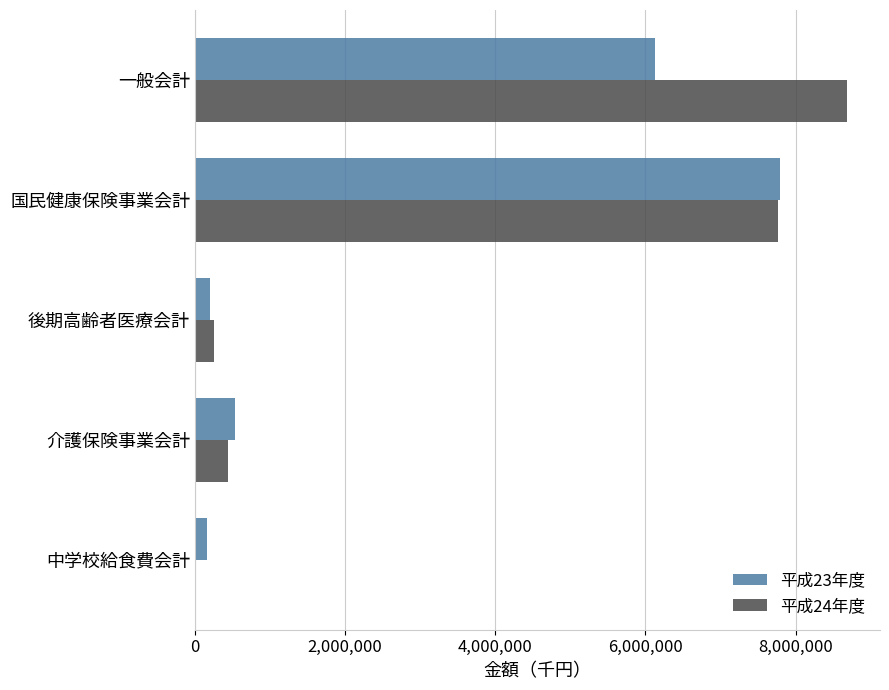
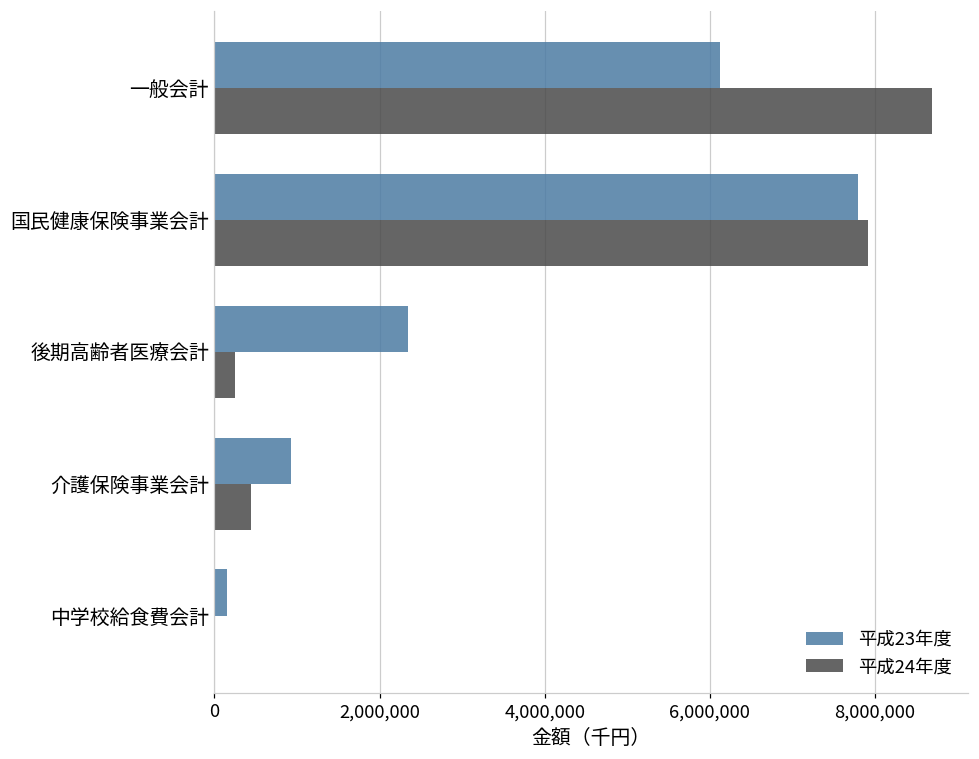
  {
    "平成23年度": {
      "一般会計": "6,100,000",
      "国民健康保険事業会計": "7,800,000",
-     "後期高齢者医療会計": "200,000",
-     "介護保険事業会計": "500,000",
+     "後期高齢者医療会計": "2,300,000",
+     "介護保険事業会計": "900,000",
      "中学校給食費会計": "200,000"
    },
    "平成24年度": {
      "一般会計": "8,700,000",
-     "国民健康保険事業会計": "7,800,000",
+     "国民健康保険事業会計": "7,900,000",
      "後期高齢者医療会計": "300,000",
      "介護保険事業会計": "400,000"
    }
  }
